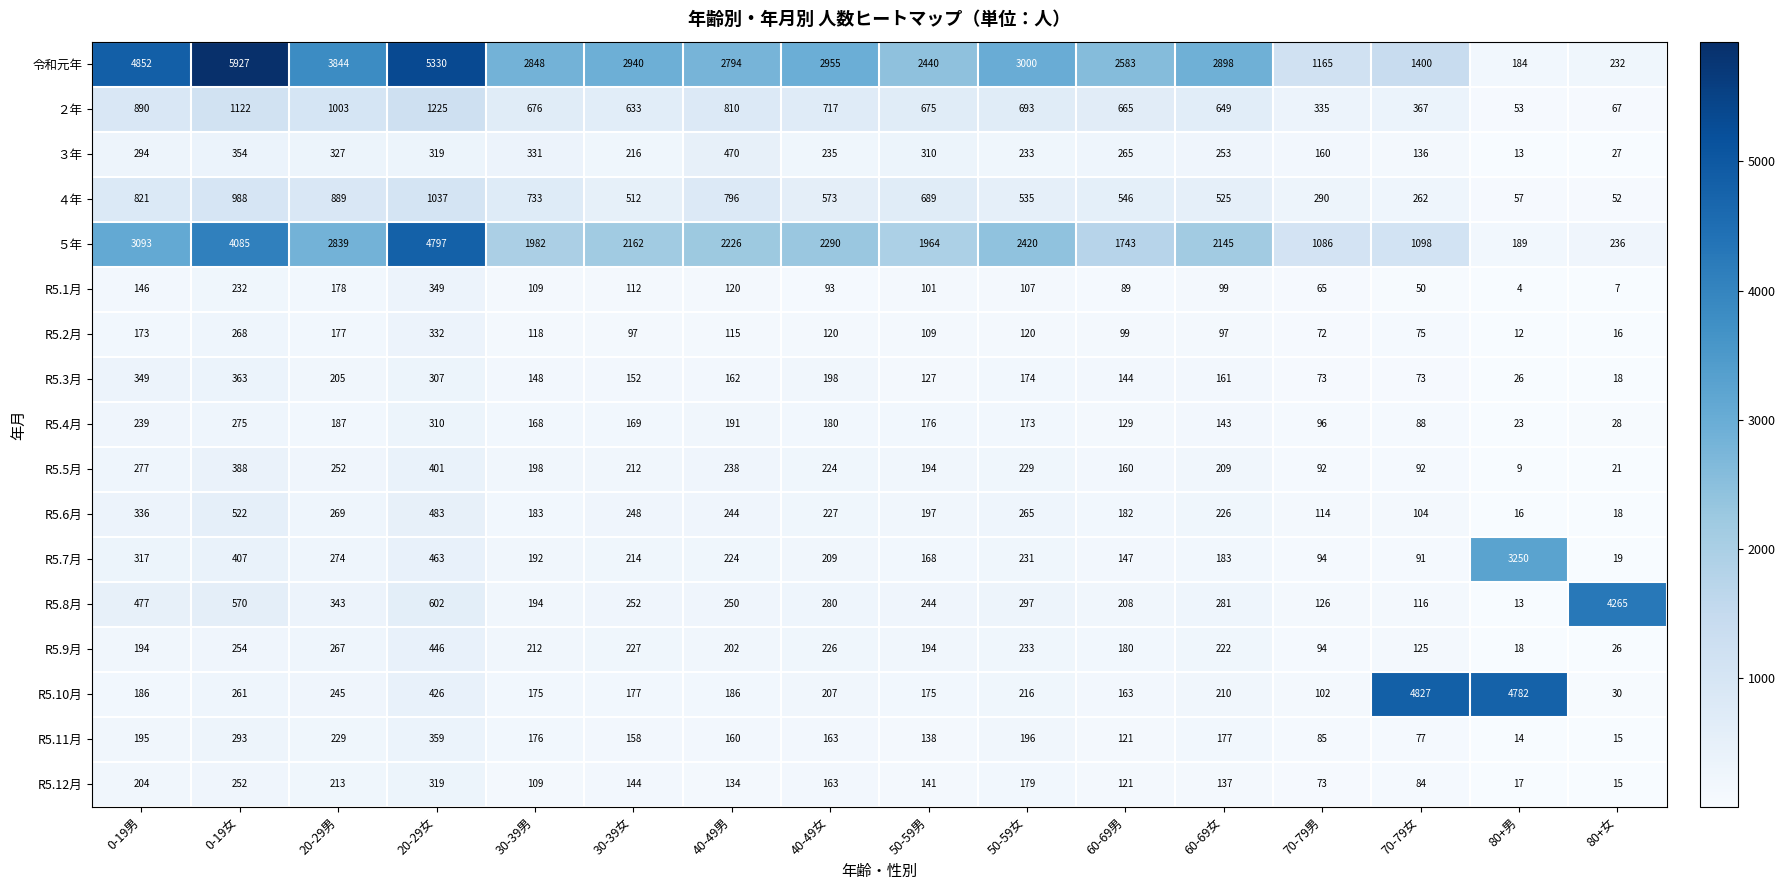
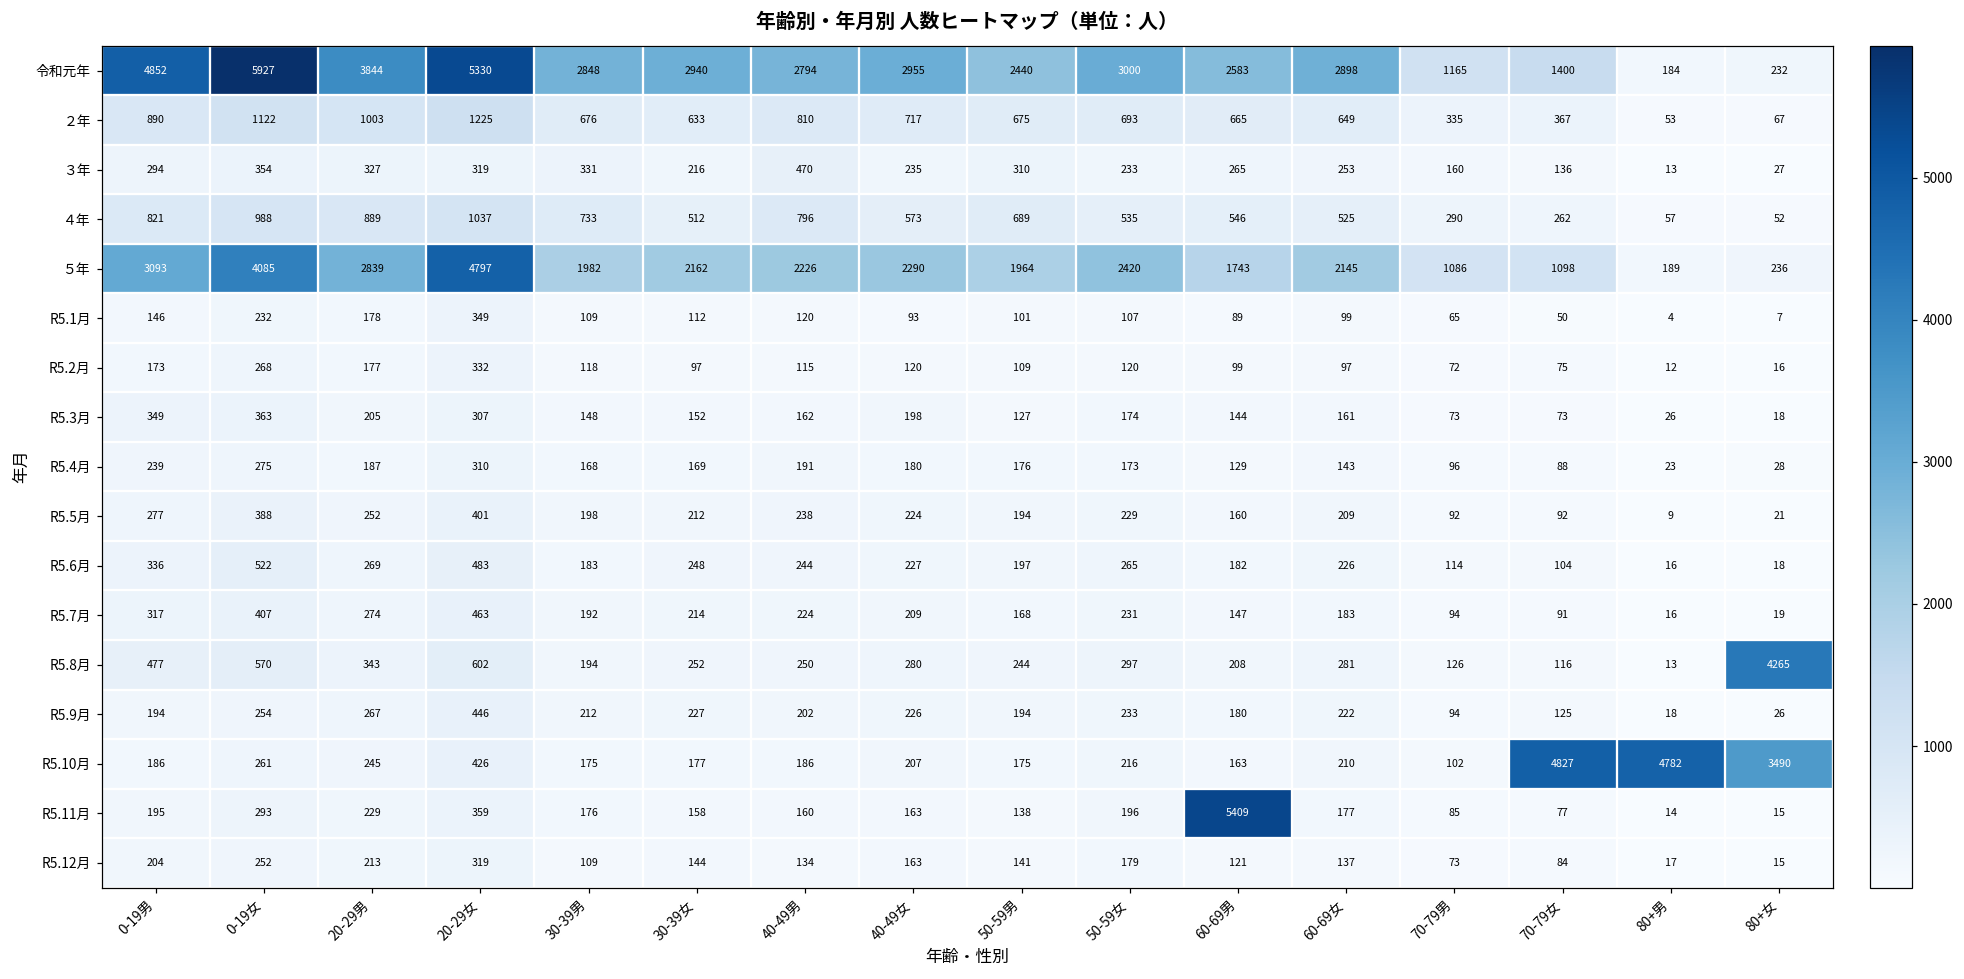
  {
    "R5.7月": {
      "0-19男": 317,
      "0-19女": 407,
      "20-29男": 274,
      "20-29女": 463,
      "30-39男": 192,
      "30-39女": 214,
      "40-49男": 224,
      "40-49女": 209,
      "50-59男": 168,
      "50-59女": 231,
      "60-69男": 147,
      "60-69女": 183,
      "70-79男": 94,
      "70-79女": 91,
-     "80+男": 3250,
+     "80+男": 16,
      "80+女": 19
    },
    "R5.10月": {
      "0-19男": 186,
      "0-19女": 261,
      "20-29男": 245,
      "20-29女": 426,
      "30-39男": 175,
      "30-39女": 177,
      "40-49男": 186,
      "40-49女": 207,
      "50-59男": 175,
      "50-59女": 216,
      "60-69男": 163,
      "60-69女": 210,
      "70-79男": 102,
      "70-79女": 4827,
      "80+男": 4782,
-     "80+女": 30
+     "80+女": 3490
    },
    "R5.11月": {
      "0-19男": 195,
      "0-19女": 293,
      "20-29男": 229,
      "20-29女": 359,
      "30-39男": 176,
      "30-39女": 158,
      "40-49男": 160,
      "40-49女": 163,
      "50-59男": 138,
      "50-59女": 196,
-     "60-69男": 121,
+     "60-69男": 5409,
      "60-69女": 177,
      "70-79男": 85,
      "70-79女": 77,
      "80+男": 14,
      "80+女": 15
    }
  }
